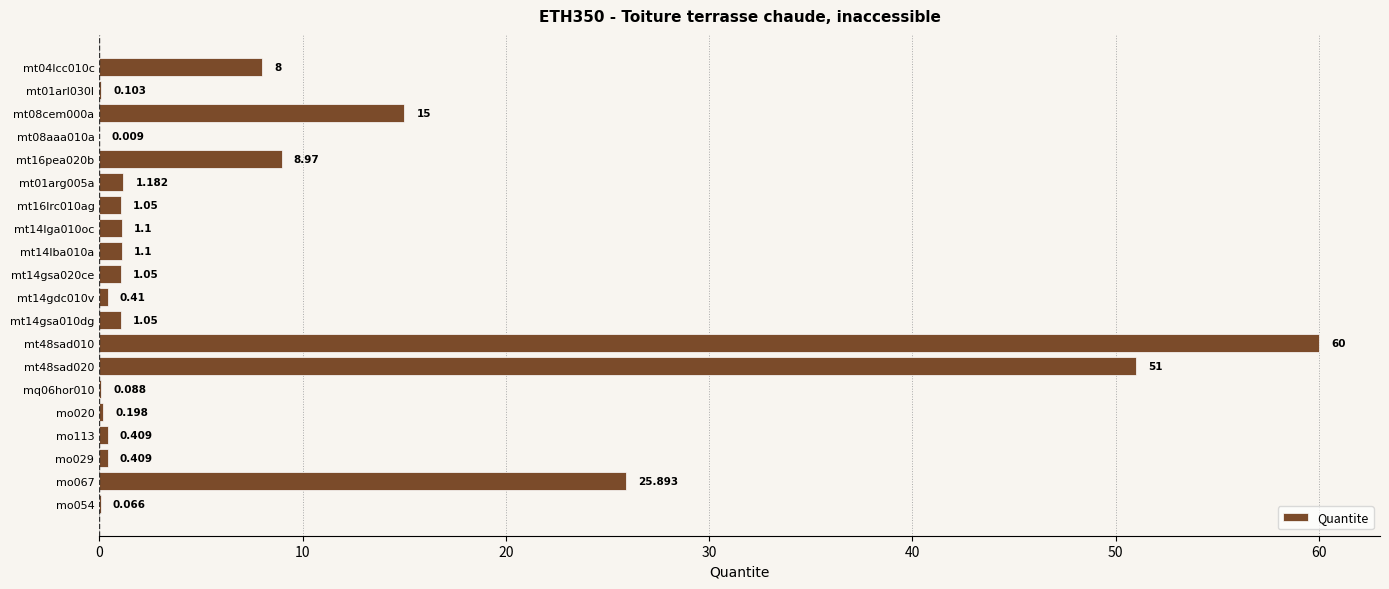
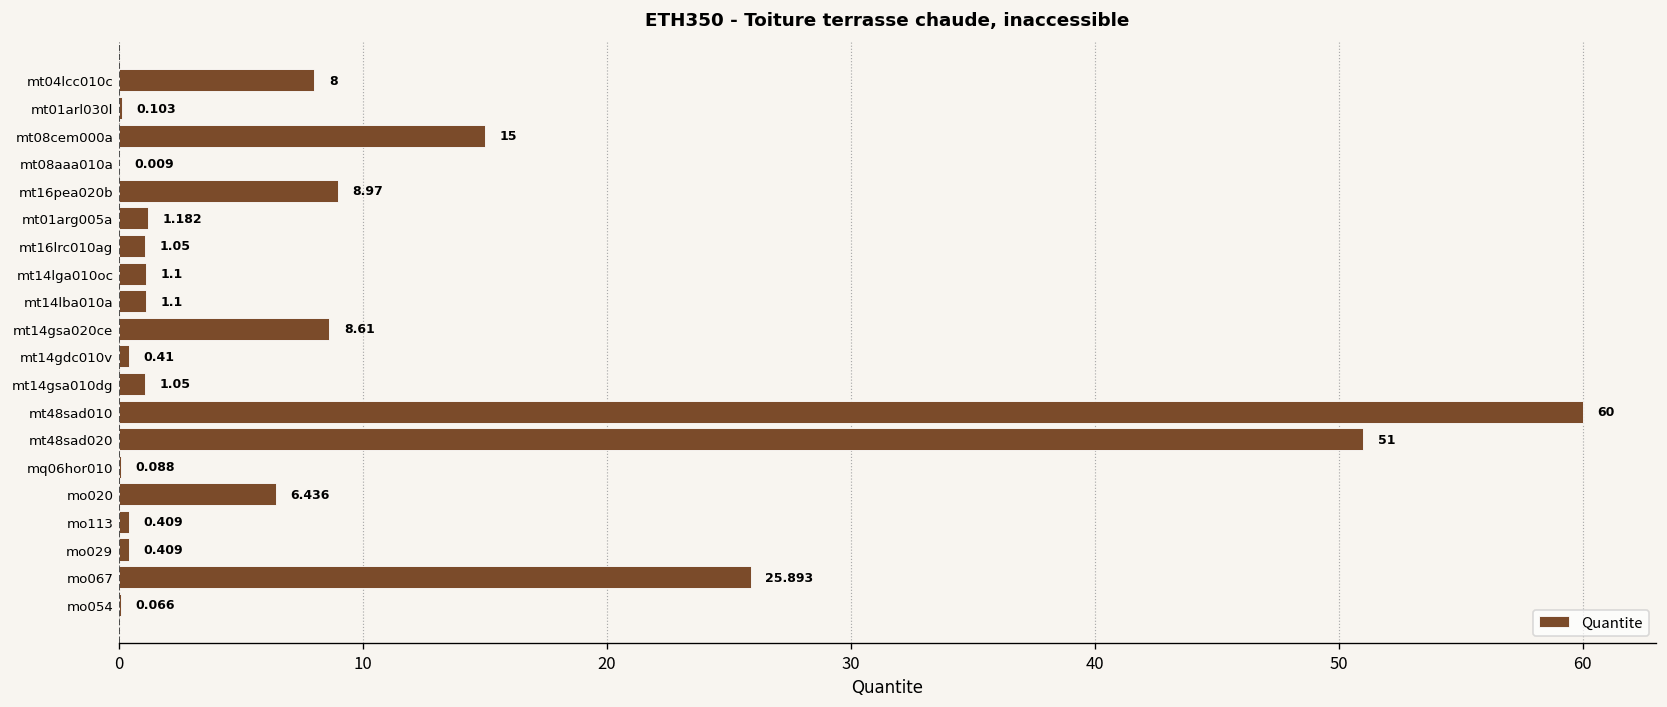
  {
    "mt04lcc010c": 8,
    "mt01arl030l": 0.103,
    "mt08cem000a": 15,
    "mt08aaa010a": 0.009,
    "mt16pea020b": 8.97,
    "mt01arg005a": 1.182,
    "mt16lrc010ag": 1.05,
    "mt14lga010oc": 1.1,
    "mt14lba010a": 1.1,
-   "mt14gsa020ce": 1.05,
+   "mt14gsa020ce": 8.61,
    "mt14gdc010v": 0.41,
    "mt14gsa010dg": 1.05,
    "mt48sad010": 60,
    "mt48sad020": 51,
    "mq06hor010": 0.088,
-   "mo020": 0.198,
+   "mo020": 6.436,
    "mo113": 0.409,
    "mo029": 0.409,
    "mo067": 25.893,
    "mo054": 0.066
  }
